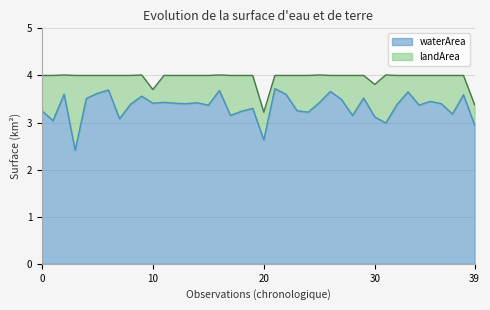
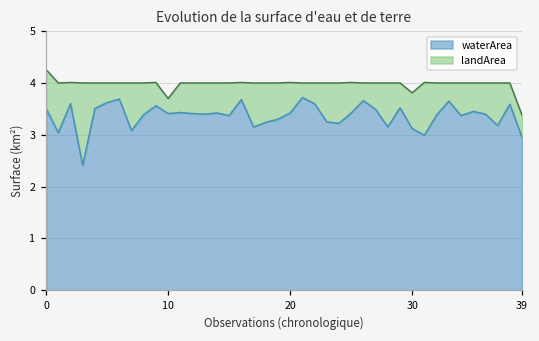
  {
    "waterArea": {
-     "0": 3.3,
+     "0": 3.5,
      "10": 3.4,
-     "20": 2.6,
+     "20": 3.4,
      "30": 3.1,
      "39": 3.0
    },
    "landArea": {
      "0": 0.8,
      "10": 0.3,
      "20": 0.6,
      "30": 0.7,
      "39": 0.4
    }
  }
